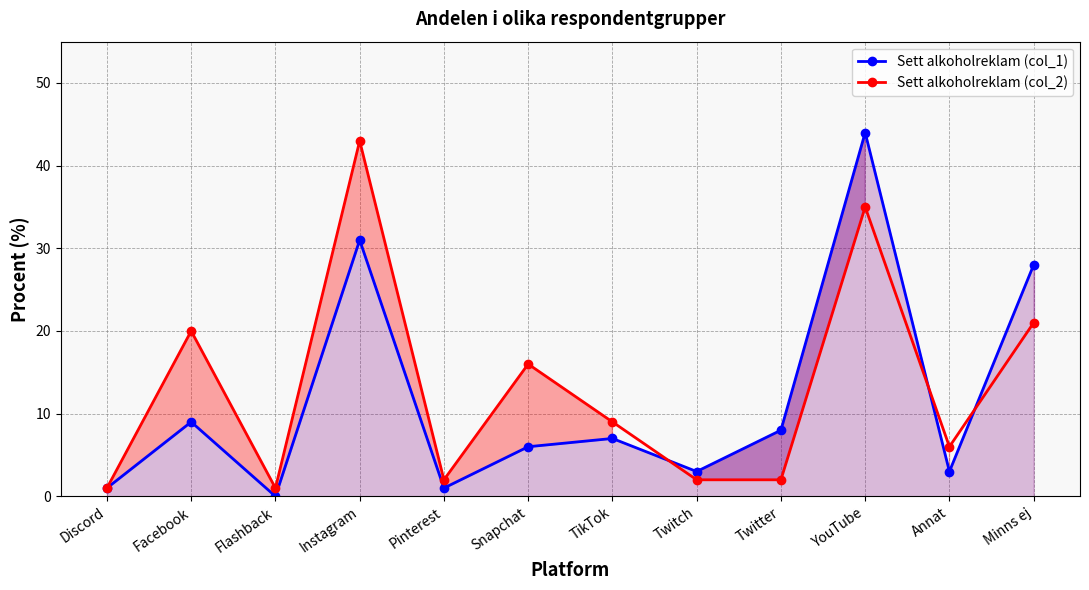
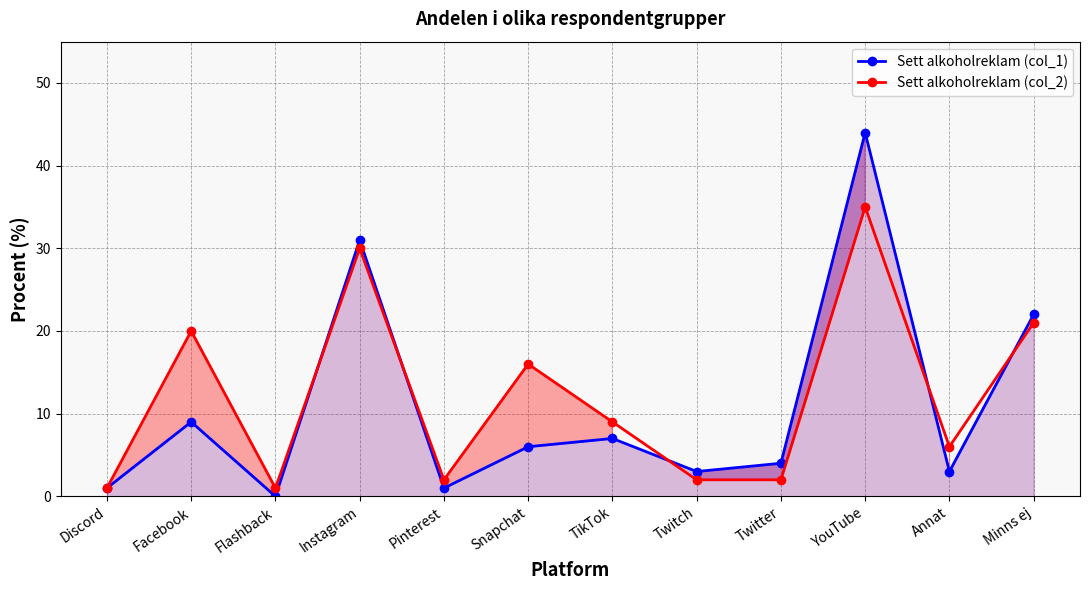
  {
    "Sett alkoholreklam (col_1)": {
      "Facebook": 9,
      "Flashback": 0,
      "Instagram": 31,
      "Pinterest": 1,
      "Snapchat": 6,
      "TikTok": 7,
      "Twitch": 3,
-     "Twitter": 8,
+     "Twitter": 4,
      "YouTube": 44,
      "Annat": 3,
-     "Minns ej": 28
+     "Minns ej": 22
    },
    "Sett alkoholreklam (col_2)": {
      "Facebook": 20,
      "Flashback": 1,
-     "Instagram": 43,
+     "Instagram": 30,
      "Pinterest": 2,
      "Snapchat": 16,
      "TikTok": 9,
      "Twitch": 2,
      "Twitter": 2,
      "YouTube": 35,
      "Annat": 6,
      "Minns ej": 21
    }
  }
